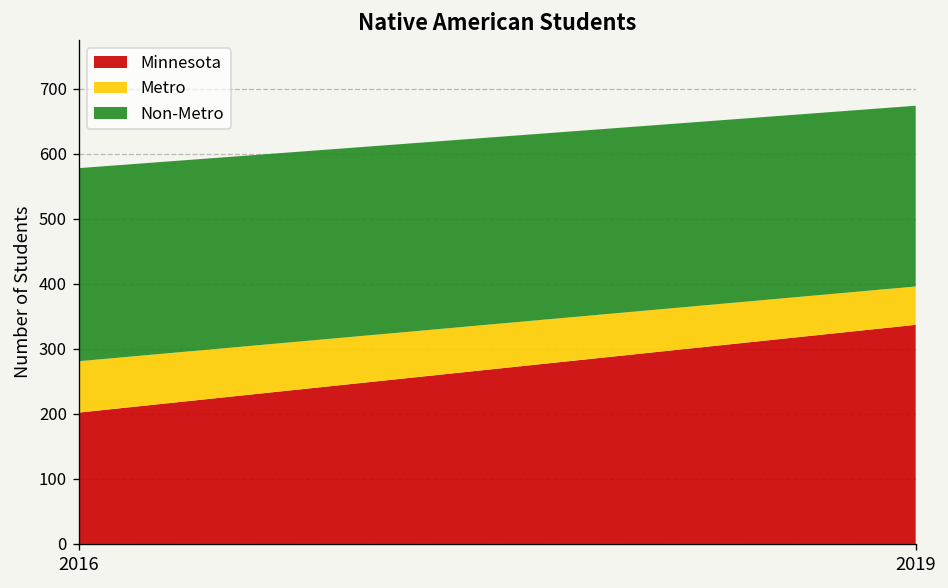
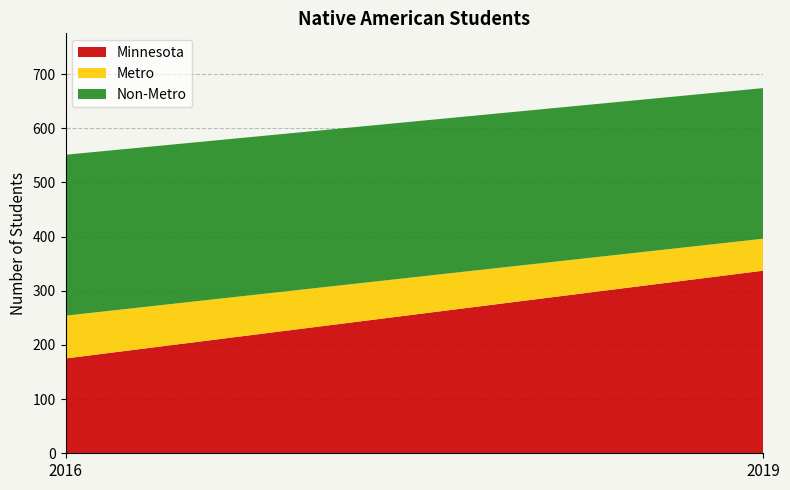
  {
    "Minnesota": {
-     "2016": 200,
+     "2016": 180,
      "2019": 340
    },
    "Metro": {
      "2016": 80,
      "2019": 60
    },
    "Non-Metro": {
      "2016": 300,
      "2019": 280
    }
  }
